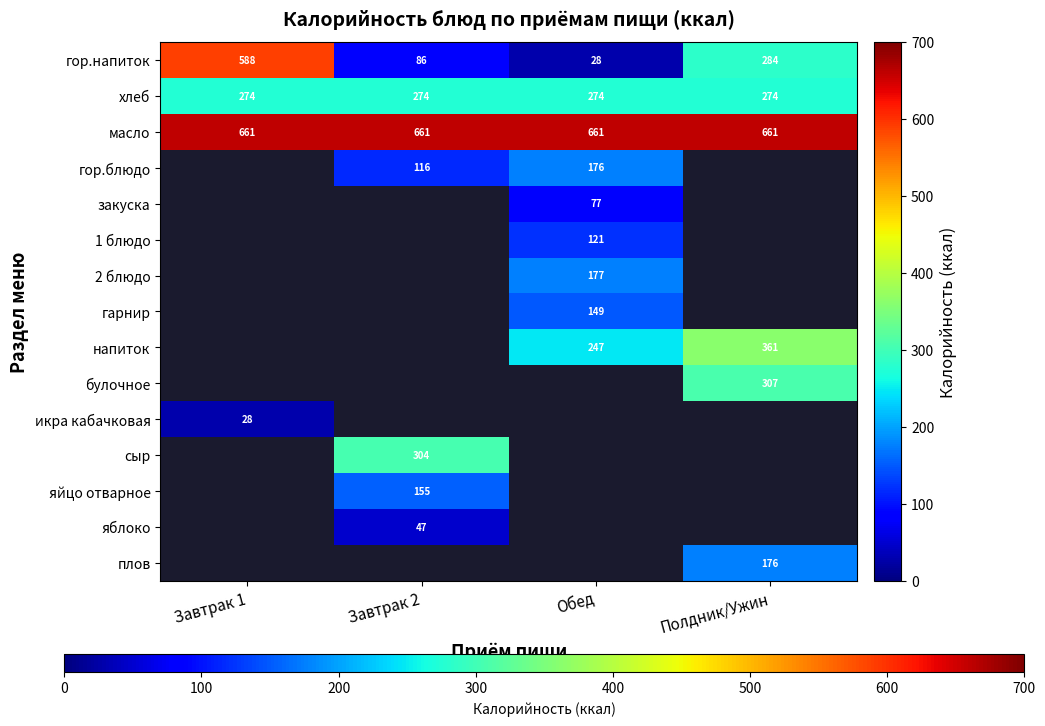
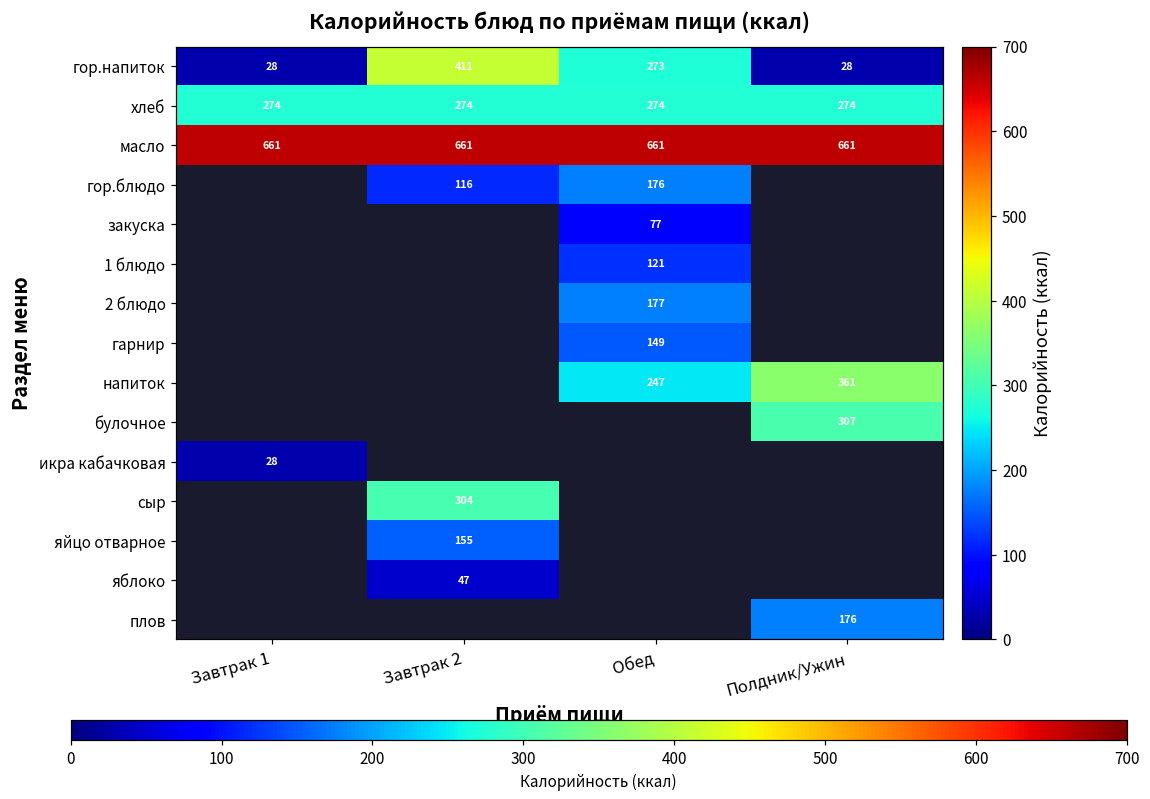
  {
    "гор.напиток": {
-     "Завтрак 1": 588,
-     "Завтрак 2": 86,
-     "Обед": 28,
-     "Полдник/Ужин": 284
+     "Завтрак 1": 28,
+     "Завтрак 2": 411,
+     "Обед": 273,
+     "Полдник/Ужин": 28
    },
    "хлеб": {
      "Завтрак 1": 274,
      "Завтрак 2": 274,
      "Обед": 274,
      "Полдник/Ужин": 274
    },
    "масло": {
      "Завтрак 1": 661,
      "Завтрак 2": 661,
      "Обед": 661,
      "Полдник/Ужин": 661
    },
    "гор.блюдо": {
      "Завтрак 2": 116,
      "Обед": 176
    },
    "закуска": {
      "Обед": 77
    },
    "1 блюдо": {
      "Обед": 121
    },
    "2 блюдо": {
      "Обед": 177
    },
    "гарнир": {
      "Обед": 149
    },
    "напиток": {
      "Обед": 247,
      "Полдник/Ужин": 361
    },
    "булочное": {
      "Полдник/Ужин": 307
    },
    "икра кабачковая": {
      "Завтрак 1": 28
    },
    "сыр": {
      "Завтрак 2": 304
    },
    "яйцо отварное": {
      "Завтрак 2": 155
    },
    "яблоко": {
      "Завтрак 2": 47
    },
    "плов": {
      "Полдник/Ужин": 176
    }
  }
